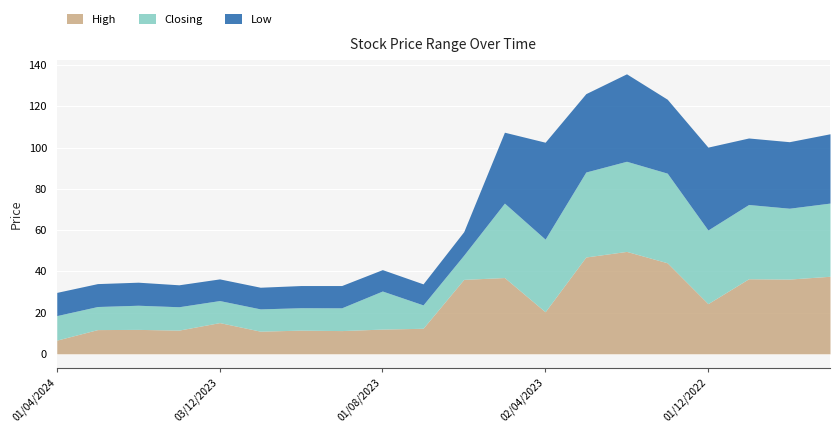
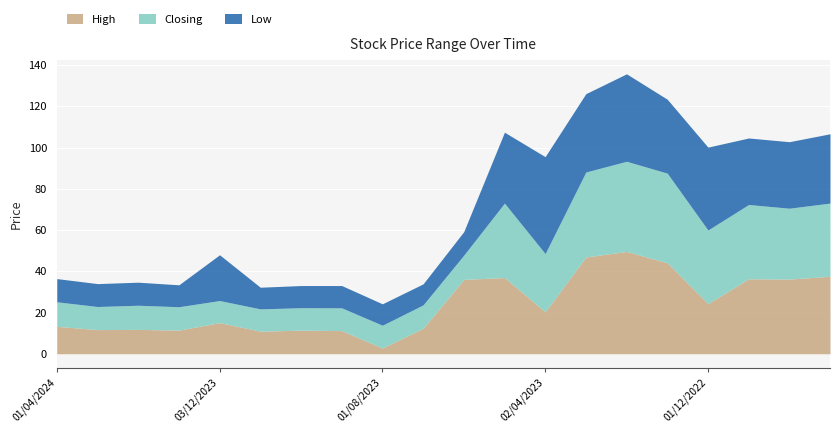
  {
    "High": {
-     "01/04/2024": 7,
+     "01/04/2024": 13,
      "03/12/2023": 15,
-     "01/08/2023": 12,
+     "01/08/2023": 3,
      "02/04/2023": 20,
      "01/12/2022": 24
    },
    "Closing": {
      "01/04/2024": 12,
      "03/12/2023": 11,
-     "01/08/2023": 18,
-     "02/04/2023": 35,
+     "01/08/2023": 11,
+     "02/04/2023": 28,
      "01/12/2022": 36
    },
    "Low": {
      "01/04/2024": 11,
-     "03/12/2023": 11,
+     "03/12/2023": 22,
      "01/08/2023": 10,
      "02/04/2023": 47,
      "01/12/2022": 40
    }
  }
